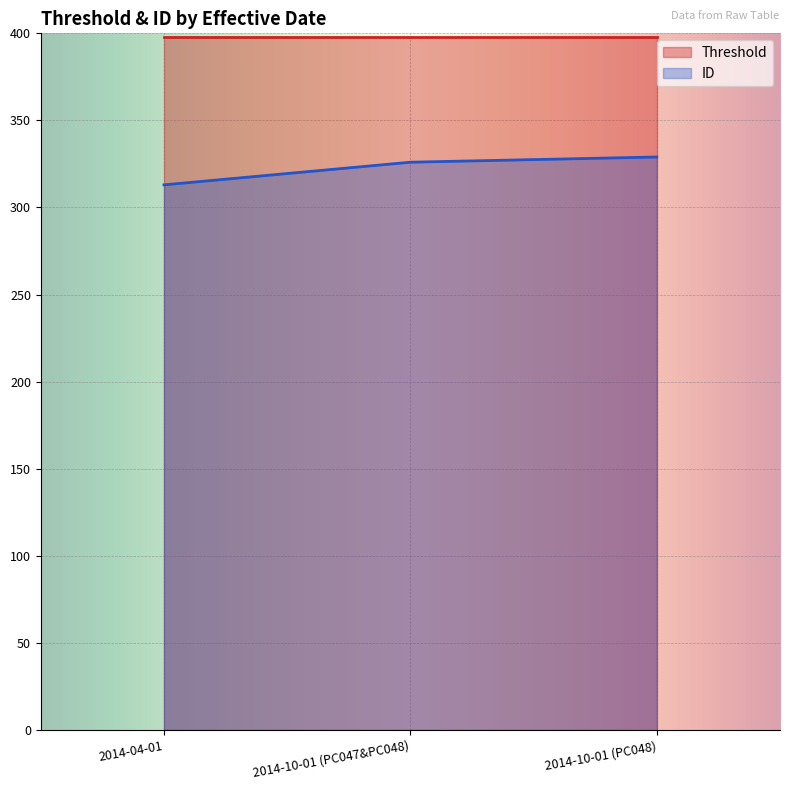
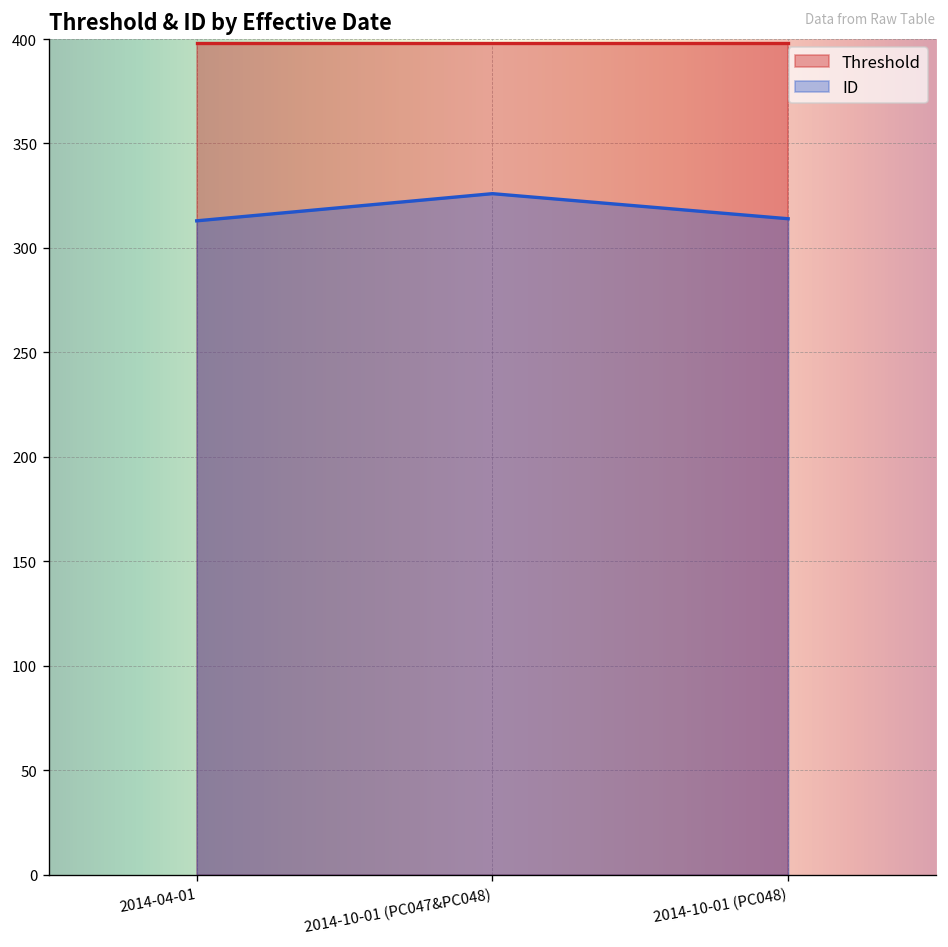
  {
    "Threshold": {
      "2014-04-01": 398,
      "2014-10-01 (PC047&PC048)": 398,
      "2014-10-01 (PC048)": 398
    },
    "ID": {
      "2014-04-01": 313,
      "2014-10-01 (PC047&PC048)": 326,
-     "2014-10-01 (PC048)": 329
+     "2014-10-01 (PC048)": 314
    }
  }
